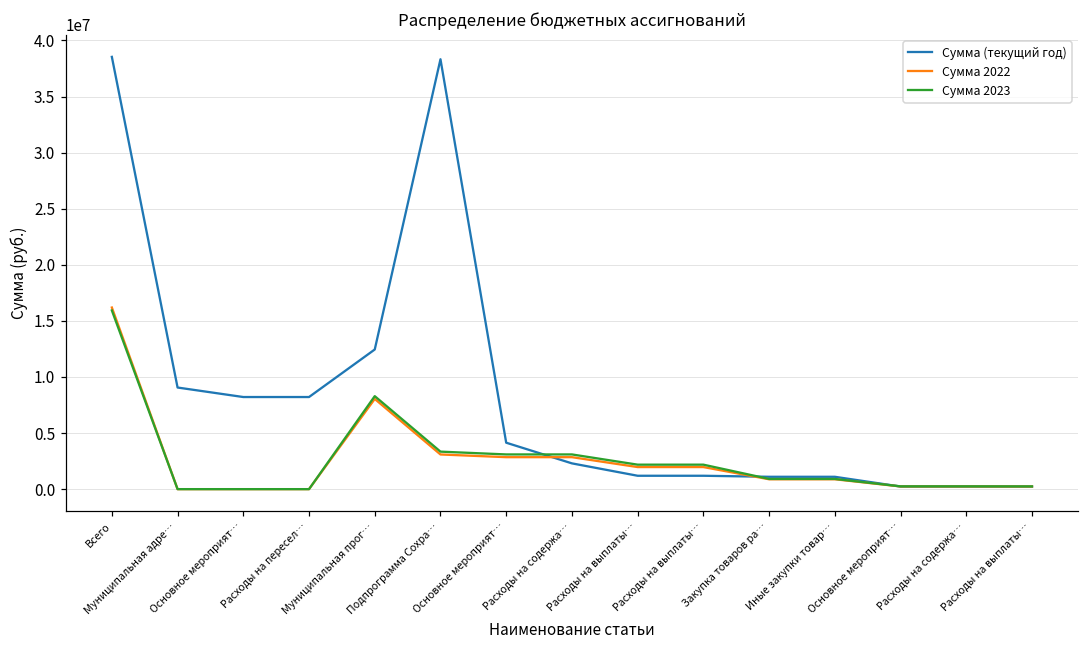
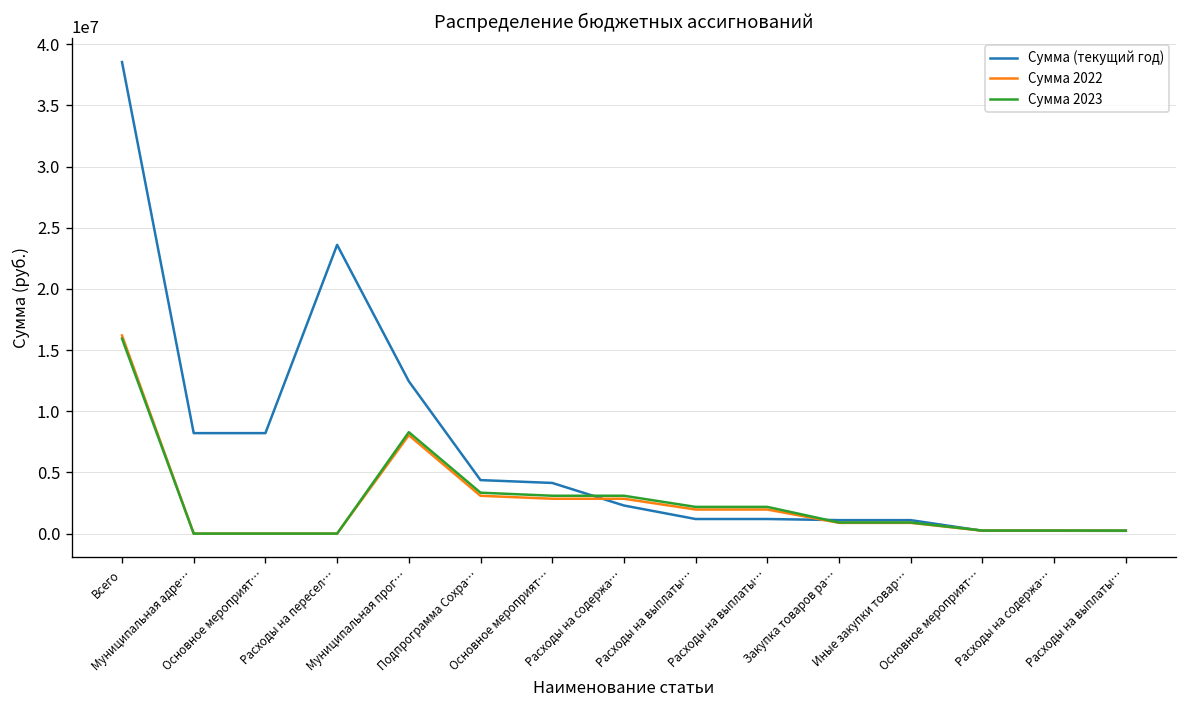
  {
    "Сумма (текущий год)": {
      "Всего": 38500000,
-     "Муниципальная адре…": 9100000,
-     "Расходы на пересел…": 8200000,
+     "Муниципальная адре…": 8200000,
+     "Расходы на пересел…": 23600000,
      "Муниципальная прог…": 12400000,
-     "Подпрограмма Сохра…": 38300000
+     "Подпрограмма Сохра…": 4400000
    },
    "Сумма 2022": {
      "Всего": 16200000,
      "Муниципальная прог…": 8000000,
      "Подпрограмма Сохра…": 3100000
    },
    "Сумма 2023": {
      "Всего": 15900000,
      "Муниципальная прог…": 8300000,
      "Подпрограмма Сохра…": 3300000
    }
  }
